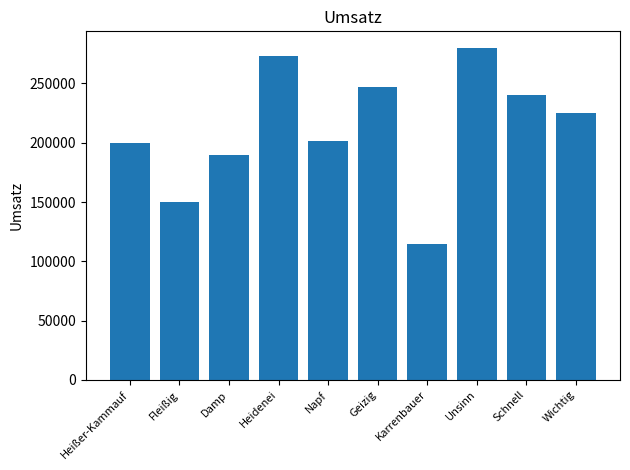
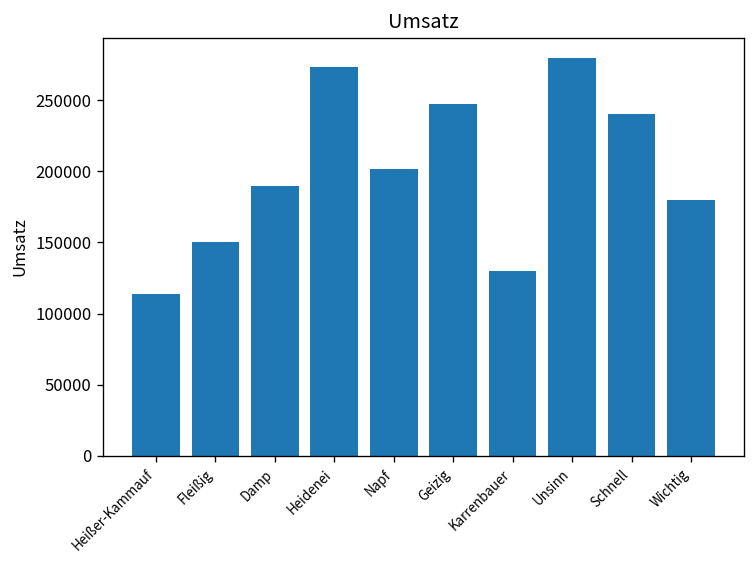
  {
-   "Heißer-Kammauf": 200000,
+   "Heißer-Kammauf": 114000,
    "Fleißig": 150000,
    "Damp": 190000,
    "Heidenei": 273000,
    "Napf": 201000,
    "Geizig": 247000,
-   "Karrenbauer": 114000,
+   "Karrenbauer": 130000,
    "Unsinn": 280000,
    "Schnell": 240000,
-   "Wichtig": 225000
+   "Wichtig": 180000
  }
